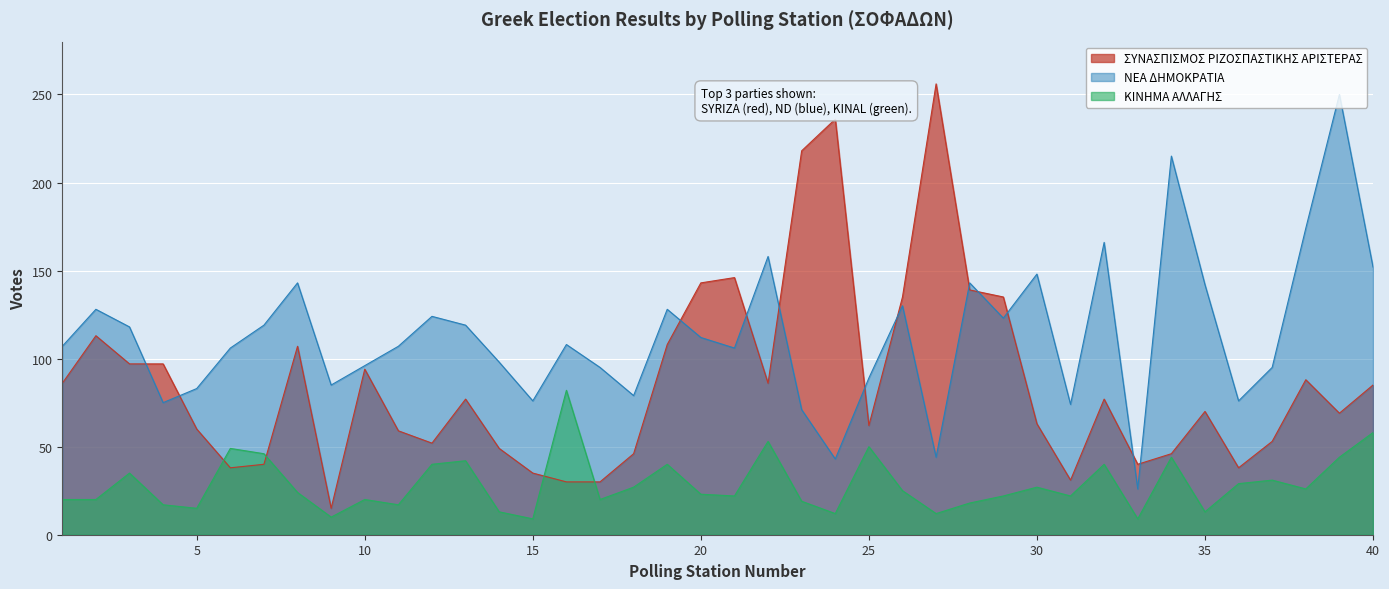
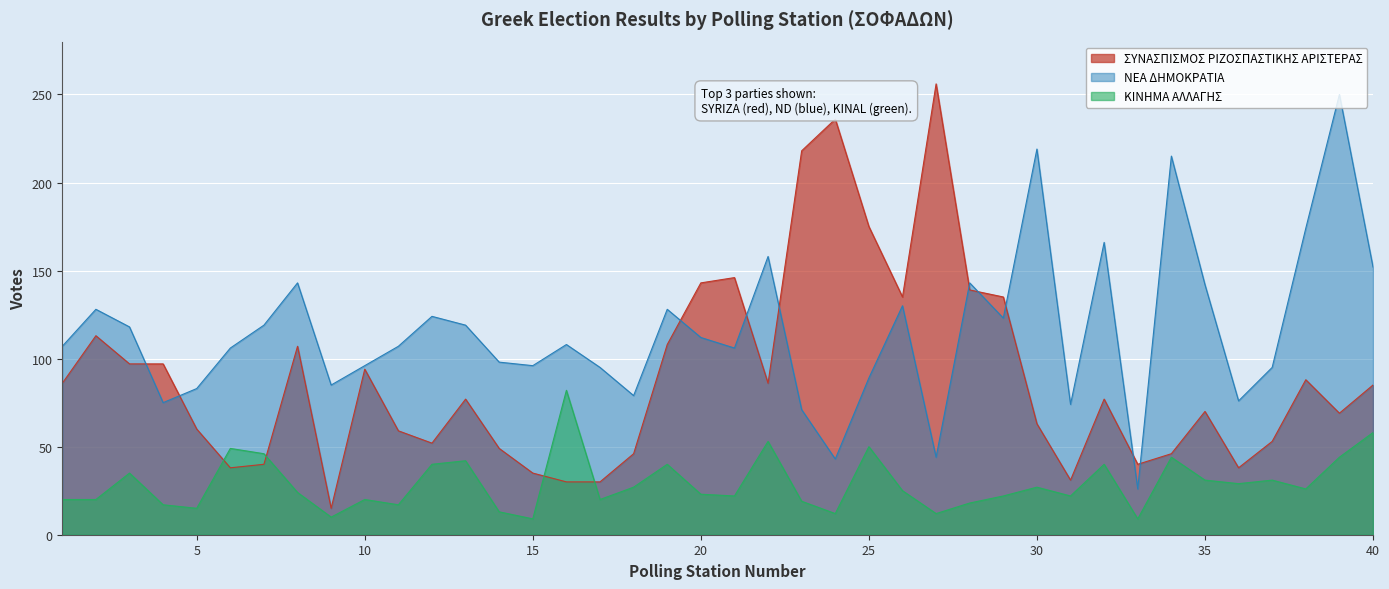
  {
    "ΣΥΝΑΣΠΙΣΜΟΣ ΡΙΖΟΣΠΑΣΤΙΚΗΣ ΑΡΙΣΤΕΡΑΣ": {
      "5": 60,
      "10": 94,
      "15": 35,
      "20": 143,
-     "25": 62,
+     "25": 175,
      "30": 63,
      "35": 70,
      "40": 85
    },
    "ΝΕΑ ΔΗΜΟΚΡΑΤΙΑ": {
      "5": 83,
      "10": 96,
-     "15": 76,
+     "15": 96,
      "20": 112,
      "25": 89,
-     "30": 148,
+     "30": 219,
      "35": 142,
      "40": 152
    },
    "ΚΙΝΗΜΑ ΑΛΛΑΓΗΣ": {
      "5": 15,
      "10": 20,
      "15": 9,
      "20": 23,
      "25": 50,
      "30": 27,
-     "35": 13,
+     "35": 31,
      "40": 58
    }
  }
